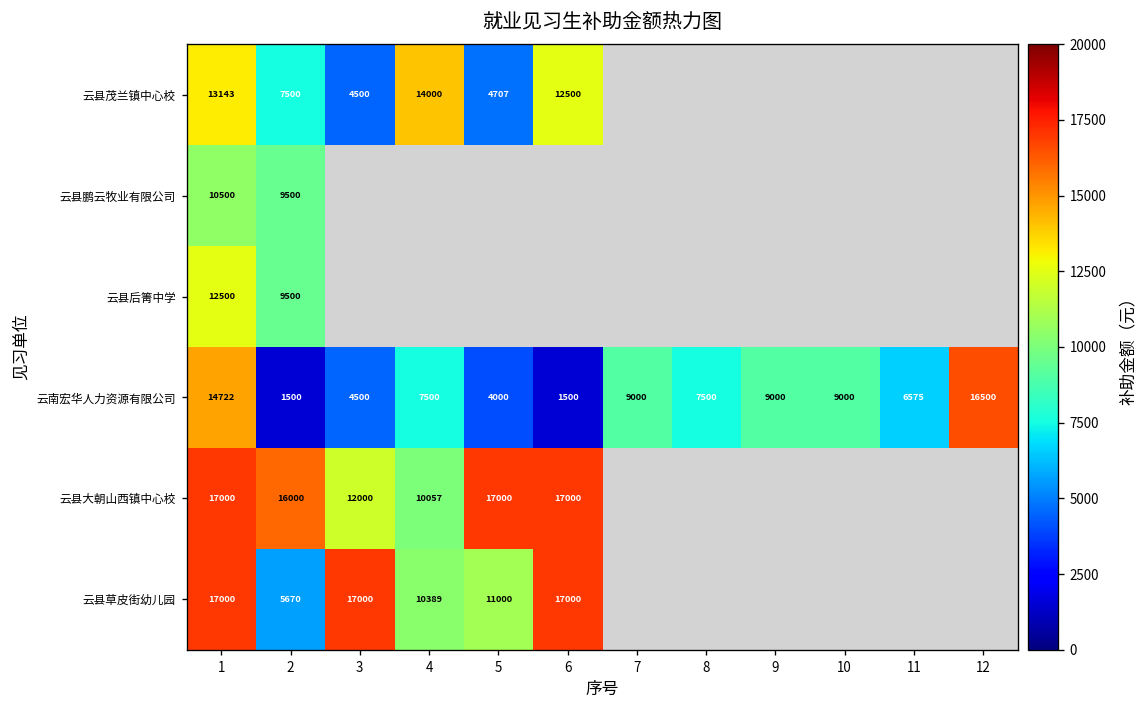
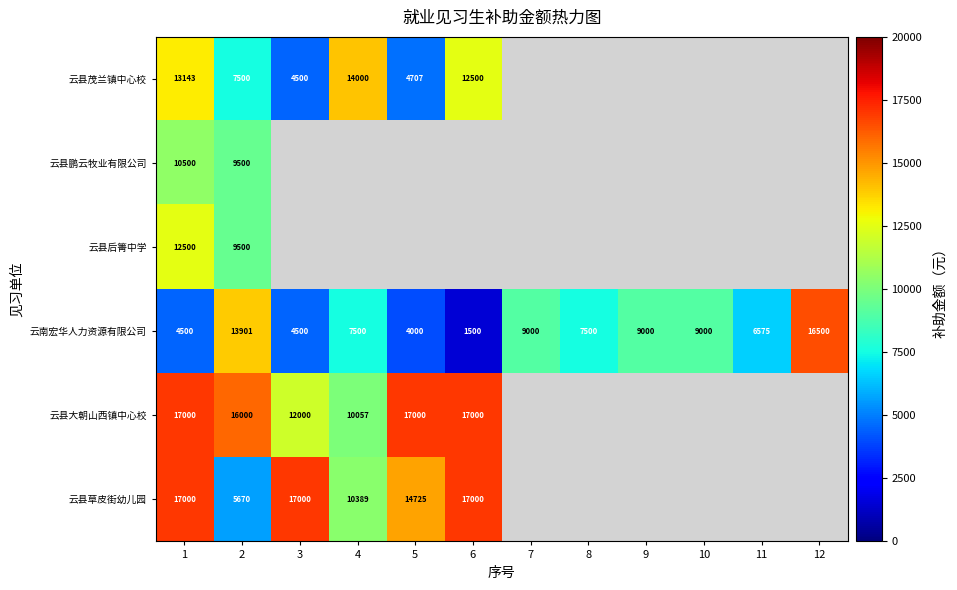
  {
    "云县茂兰镇中心校": {
      "1": 13143,
      "2": 7500,
      "3": 4500,
      "4": 14000,
      "5": 4707,
      "6": 12500
    },
    "云县鹏云牧业有限公司": {
      "1": 10500,
      "2": 9500
    },
    "云县后箐中学": {
      "1": 12500,
      "2": 9500
    },
    "云南宏华人力资源有限公司": {
-     "1": 14722,
-     "2": 1500,
+     "1": 4500,
+     "2": 13901,
      "3": 4500,
      "4": 7500,
      "5": 4000,
      "6": 1500,
      "7": 9000,
      "8": 7500,
      "9": 9000,
      "10": 9000,
      "11": 6575,
      "12": 16500
    },
    "云县大朝山西镇中心校": {
      "1": 17000,
      "2": 16000,
      "3": 12000,
      "4": 10057,
      "5": 17000,
      "6": 17000
    },
    "云县草皮街幼儿园": {
      "1": 17000,
      "2": 5670,
      "3": 17000,
      "4": 10389,
-     "5": 11000,
+     "5": 14725,
      "6": 17000
    }
  }
